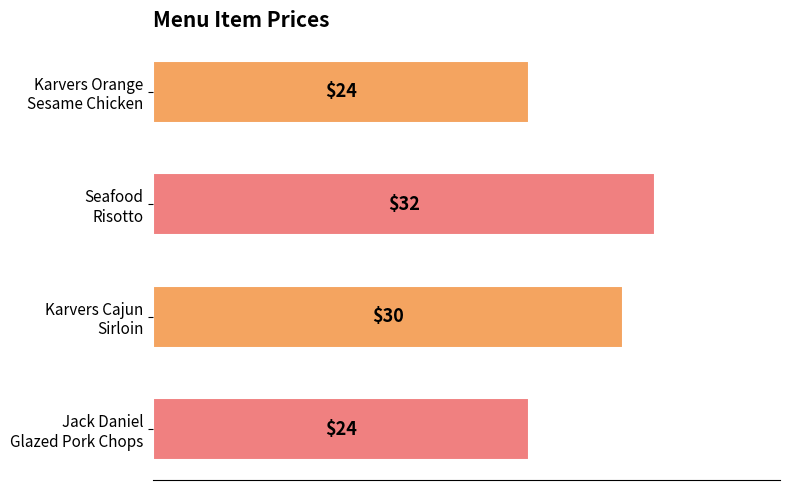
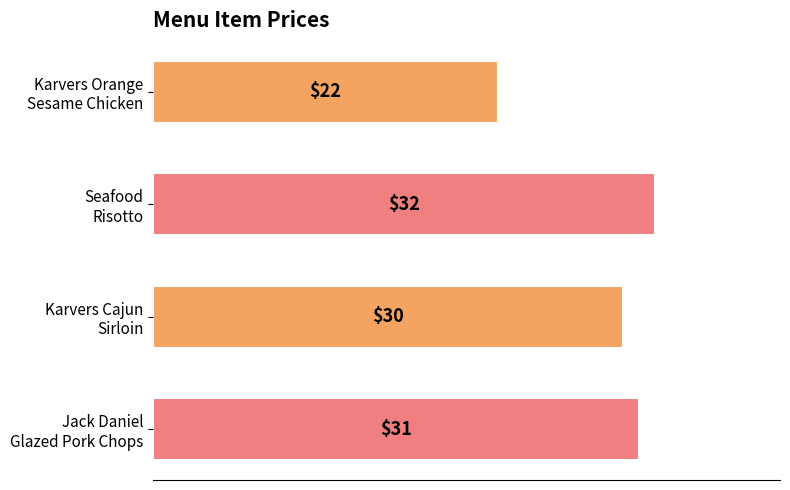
  {
-   "Karvers Orange Sesame Chicken": "$24",
+   "Karvers Orange Sesame Chicken": "$22",
    "Seafood Risotto": "$32",
    "Karvers Cajun Sirloin": "$30",
-   "Jack Daniel Glazed Pork Chops": "$24"
+   "Jack Daniel Glazed Pork Chops": "$31"
  }
